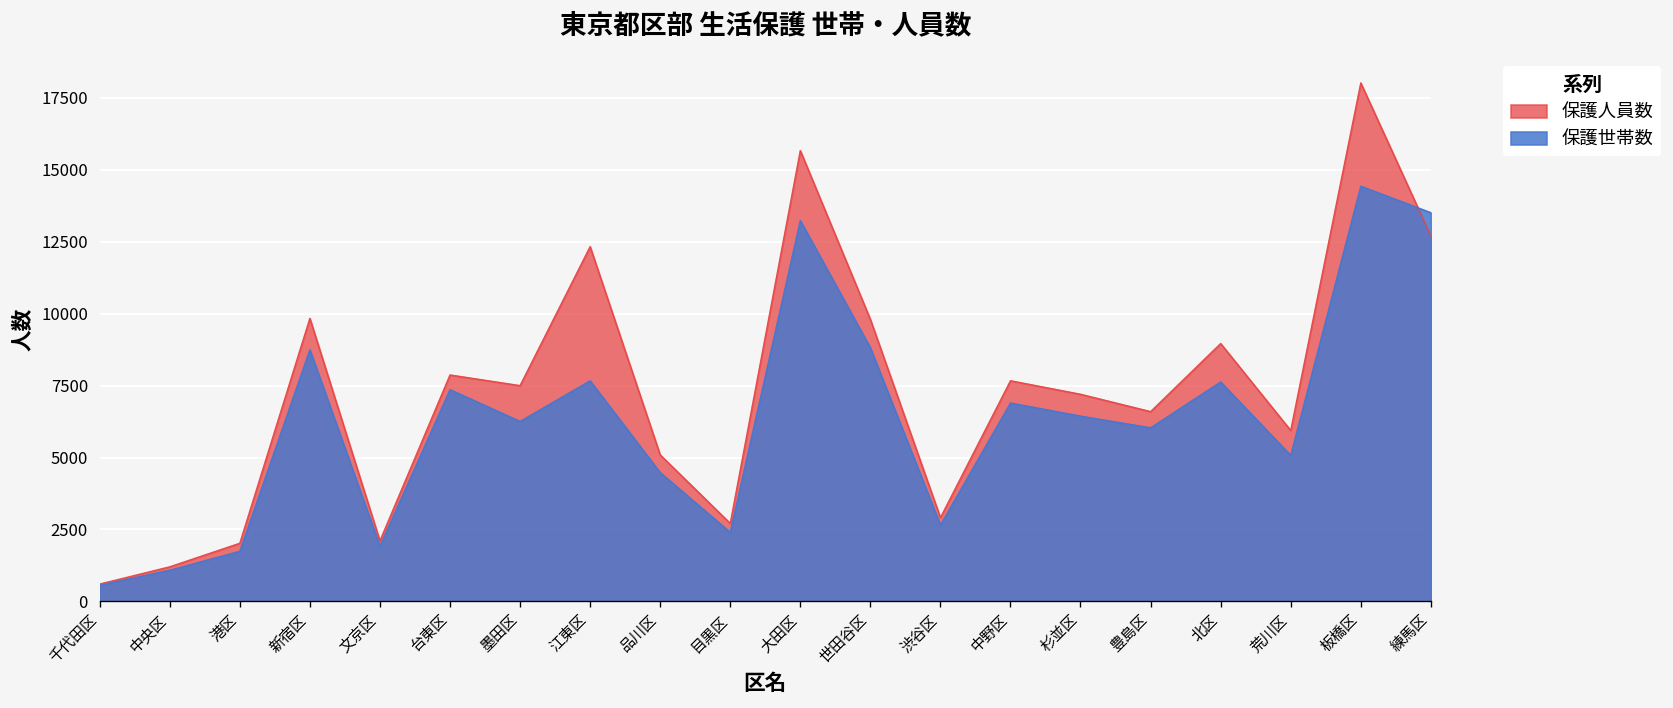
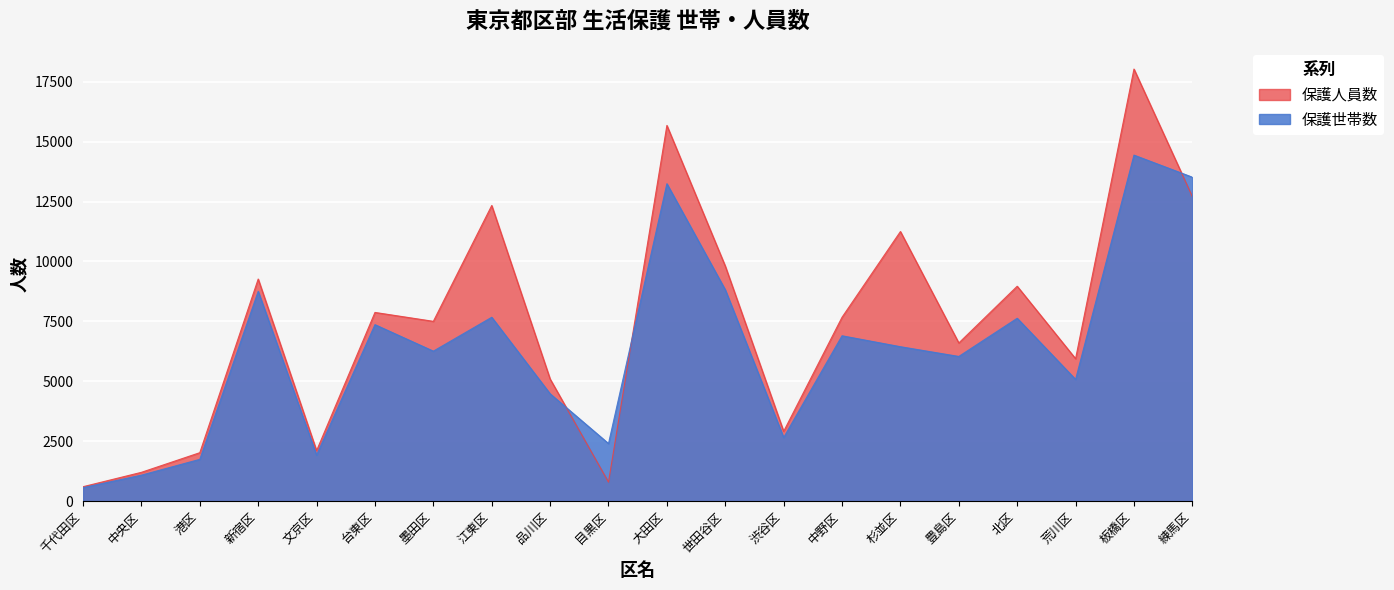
  {
    "保護人員数": {
      "中央区": 1200,
      "港区": 2000,
-     "新宿区": 9800,
+     "新宿区": 9300,
      "文京区": 2100,
      "台東区": 7900,
      "墨田区": 7500,
      "江東区": 12300,
      "品川区": 5100,
-     "目黒区": 2700,
+     "目黒区": 800,
      "大田区": 15700,
      "世田谷区": 9800,
      "渋谷区": 2900,
      "中野区": 7700,
-     "杉並区": 7200,
+     "杉並区": 11200,
      "豊島区": 6600,
      "北区": 9000,
      "荒川区": 5900,
      "板橋区": 18000,
      "練馬区": 12700
    },
    "保護世帯数": {
      "中央区": 1100,
      "港区": 1700,
      "新宿区": 8800,
      "文京区": 1900,
      "台東区": 7400,
      "墨田区": 6300,
      "江東区": 7700,
      "品川区": 4500,
      "目黒区": 2400,
      "大田区": 13200,
      "世田谷区": 8800,
      "渋谷区": 2700,
      "中野区": 6900,
      "杉並区": 6400,
      "豊島区": 6000,
      "北区": 7600,
      "荒川区": 5100,
      "板橋区": 14400,
      "練馬区": 13500
    }
  }
